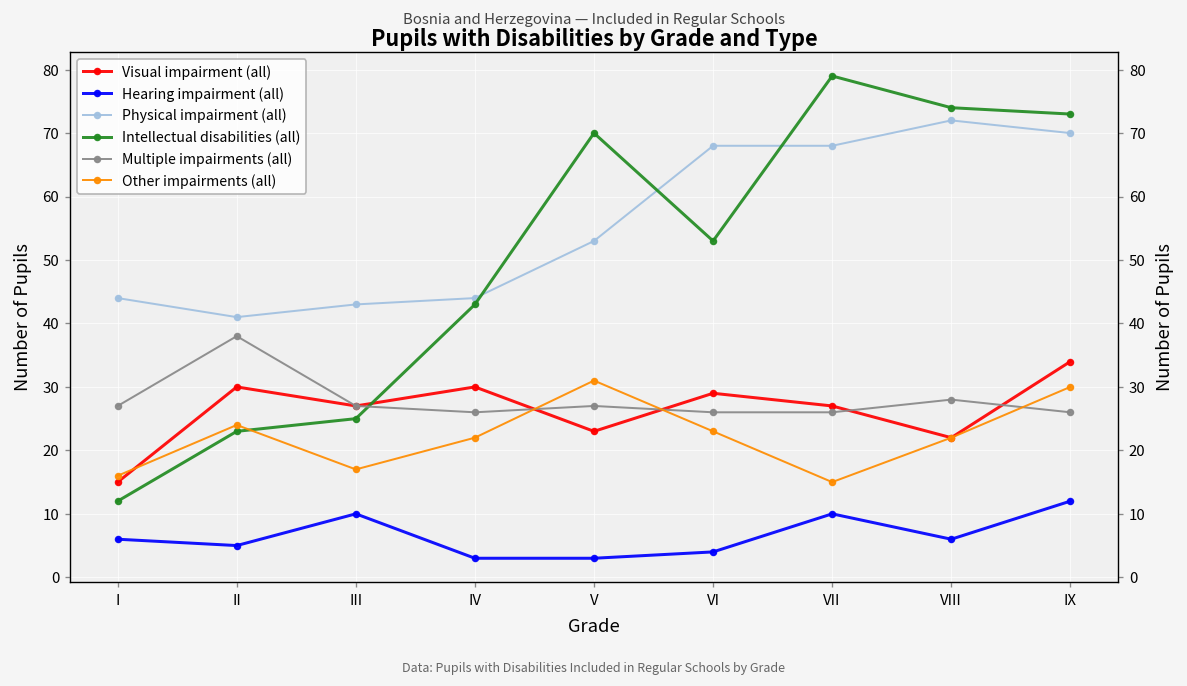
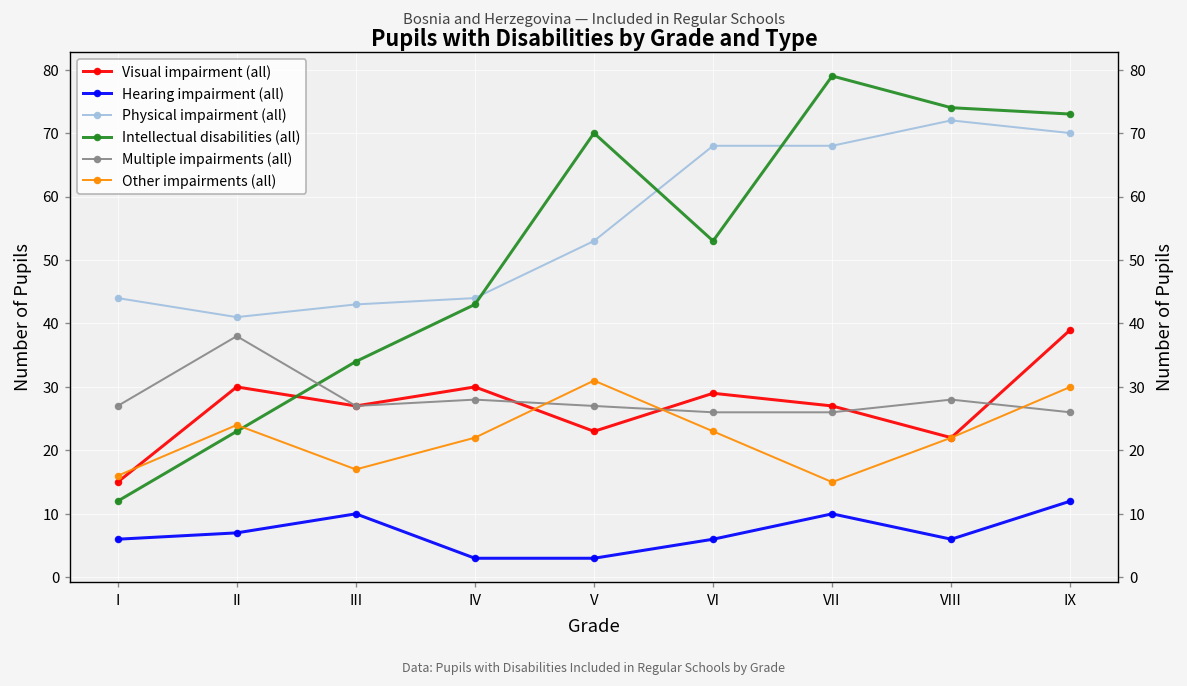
  {
    "Visual impairment (all)": {
      "I": 15,
      "II": 30,
      "IV": 30,
      "V": 23,
      "VI": 29,
      "VII": 27,
-     "IX": 34
+     "IX": 39
    },
    "Hearing impairment (all)": {
      "I": 6,
-     "II": 5,
+     "II": 7,
      "III": 10,
      "IV": 3,
      "V": 3,
-     "VI": 4,
+     "VI": 6,
      "VII": 10,
      "VIII": 6,
      "IX": 12
    },
    "Physical impairment (all)": {
      "I": 44,
      "II": 41,
      "III": 43,
      "IV": 44,
      "V": 53,
      "VI": 68,
      "VII": 68,
      "VIII": 72,
      "IX": 70
    },
    "Intellectual disabilities (all)": {
      "I": 12,
      "II": 23,
-     "III": 25,
+     "III": 34,
      "IV": 43,
      "V": 70,
      "VI": 53,
      "VII": 79,
      "VIII": 74,
      "IX": 73
    },
    "Multiple impairments (all)": {
      "I": 27,
      "II": 38,
-     "IV": 26,
+     "IV": 28,
      "V": 27,
      "VI": 26,
      "VII": 26,
      "VIII": 28,
      "IX": 26
    },
    "Other impairments (all)": {
      "I": 16,
      "II": 24,
      "III": 17,
      "IV": 22,
      "V": 31,
      "VI": 23,
      "VII": 15,
      "IX": 30
    }
  }
